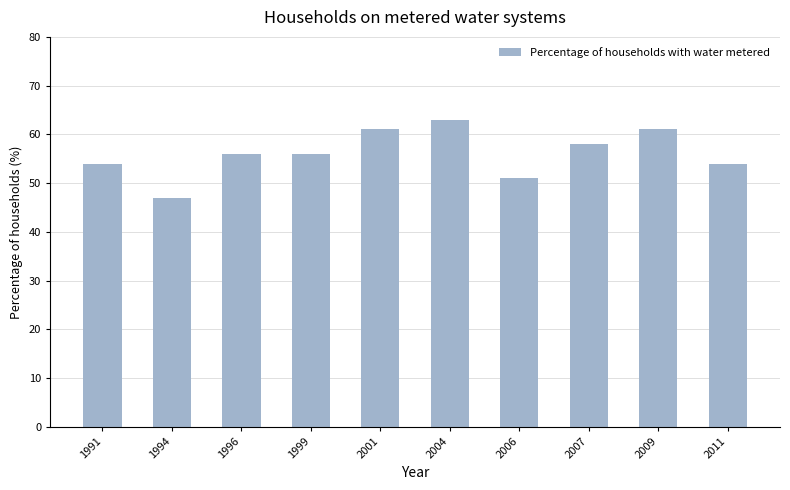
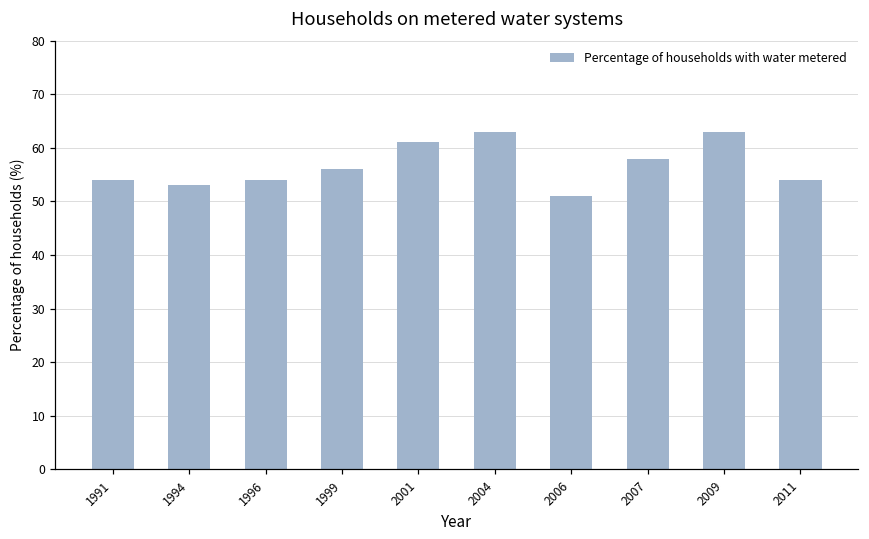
  {
    "1991": 54,
-   "1994": 47,
-   "1996": 56,
+   "1994": 53,
+   "1996": 54,
    "1999": 56,
    "2001": 61,
    "2004": 63,
    "2006": 51,
    "2007": 58,
-   "2009": 61,
+   "2009": 63,
    "2011": 54
  }
